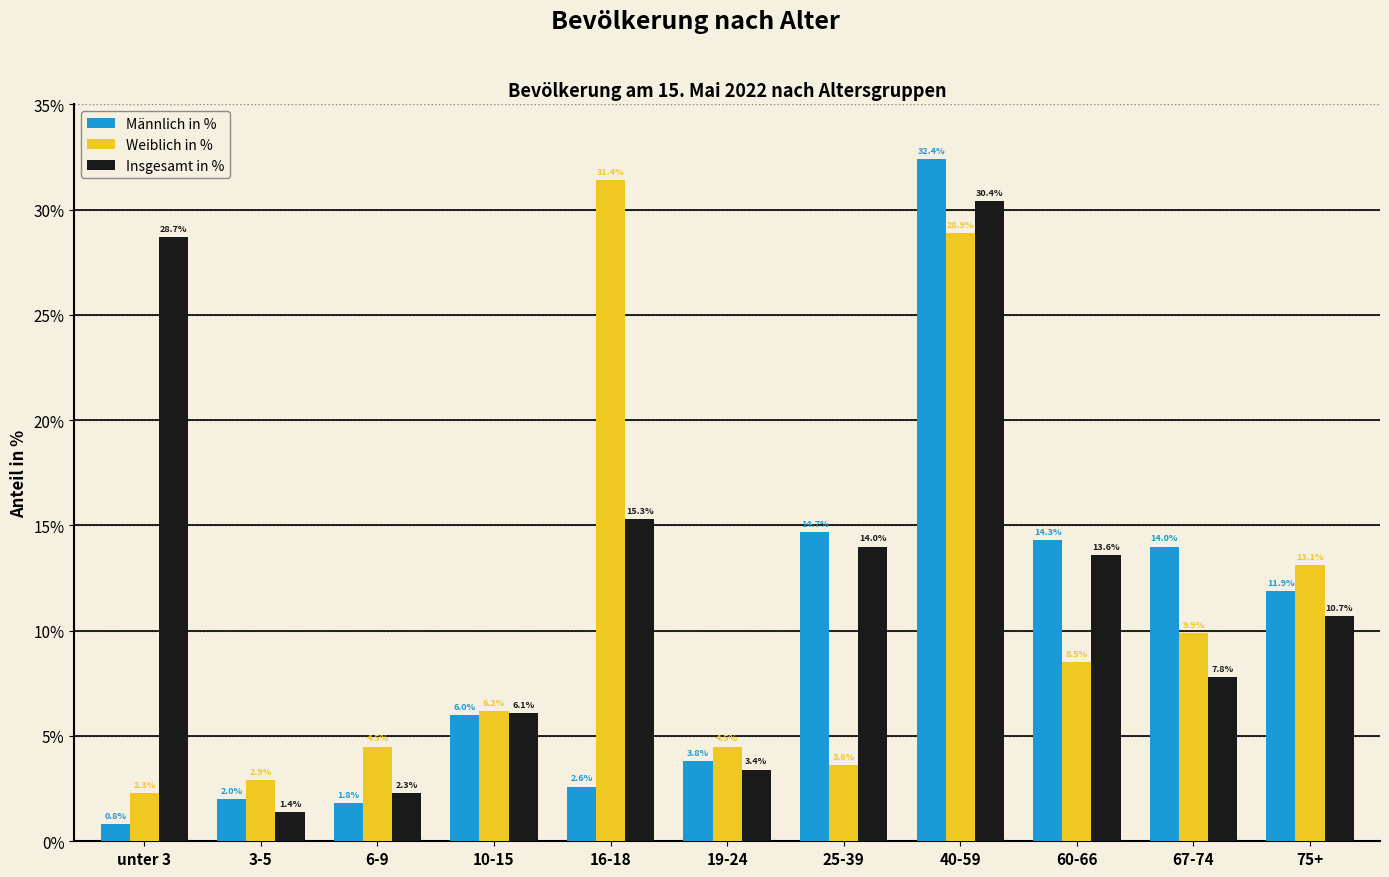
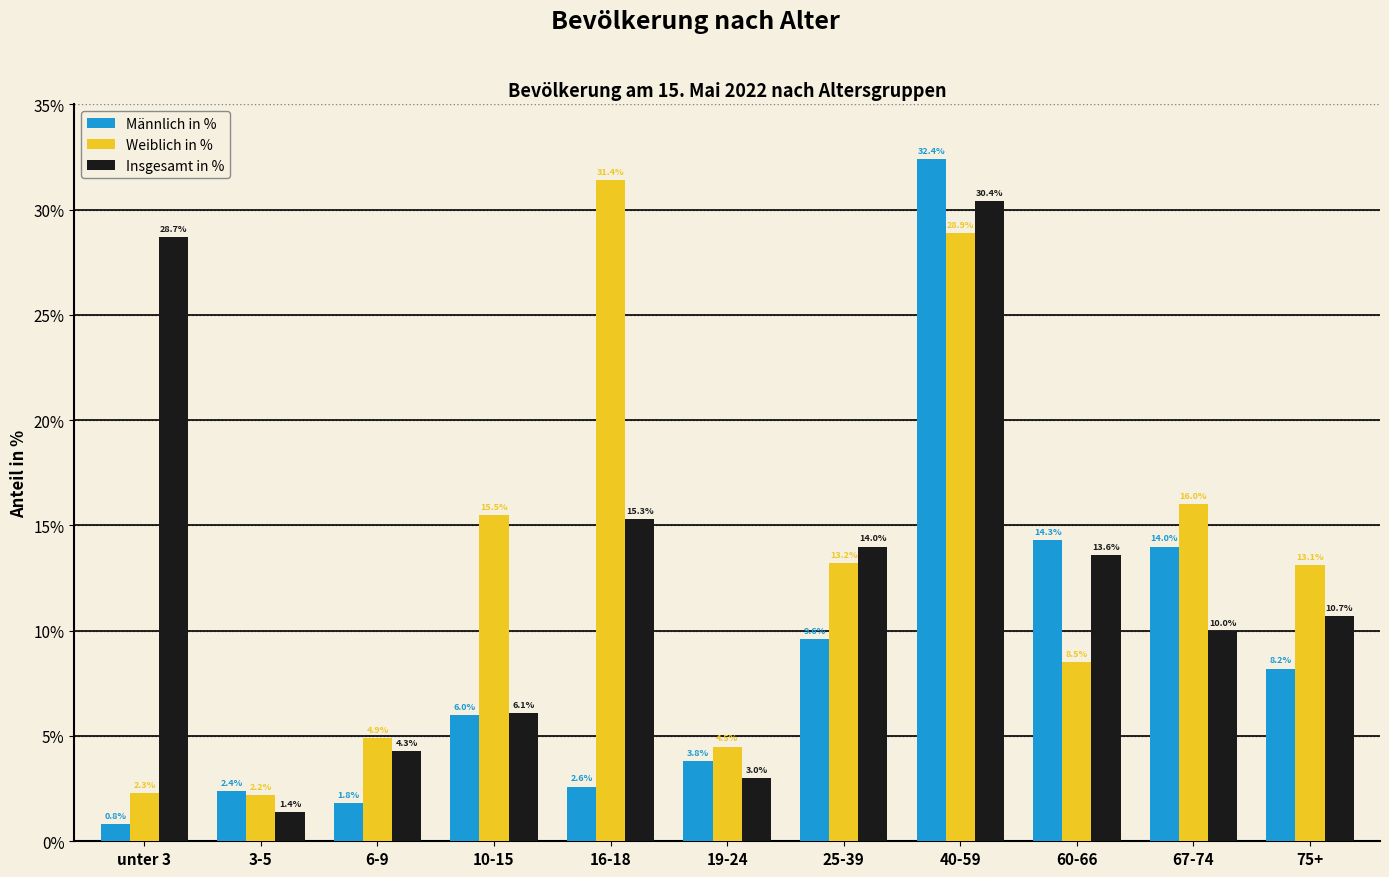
  {
    "Männlich in %": {
      "unter 3": "0.8%",
-     "3-5": "2.0%",
+     "3-5": "2.4%",
      "6-9": "1.8%",
      "10-15": "6.0%",
      "16-18": "2.6%",
      "19-24": "3.8%",
-     "25-39": "14.7%",
+     "25-39": "9.6%",
      "40-59": "32.4%",
      "60-66": "14.3%",
      "67-74": "14.0%",
-     "75+": "11.9%"
+     "75+": "8.2%"
    },
    "Weiblich in %": {
      "unter 3": "2.3%",
-     "3-5": "2.9%",
-     "6-9": "4.5%",
-     "10-15": "6.2%",
+     "3-5": "2.2%",
+     "6-9": "4.9%",
+     "10-15": "15.5%",
      "16-18": "31.4%",
      "19-24": "4.5%",
-     "25-39": "3.6%",
+     "25-39": "13.2%",
      "40-59": "28.9%",
      "60-66": "8.5%",
-     "67-74": "9.9%",
+     "67-74": "16.0%",
      "75+": "13.1%"
    },
    "Insgesamt in %": {
      "unter 3": "28.7%",
      "3-5": "1.4%",
-     "6-9": "2.3%",
+     "6-9": "4.3%",
      "10-15": "6.1%",
      "16-18": "15.3%",
-     "19-24": "3.4%",
+     "19-24": "3.0%",
      "25-39": "14.0%",
      "40-59": "30.4%",
      "60-66": "13.6%",
-     "67-74": "7.8%",
+     "67-74": "10.0%",
      "75+": "10.7%"
    }
  }
